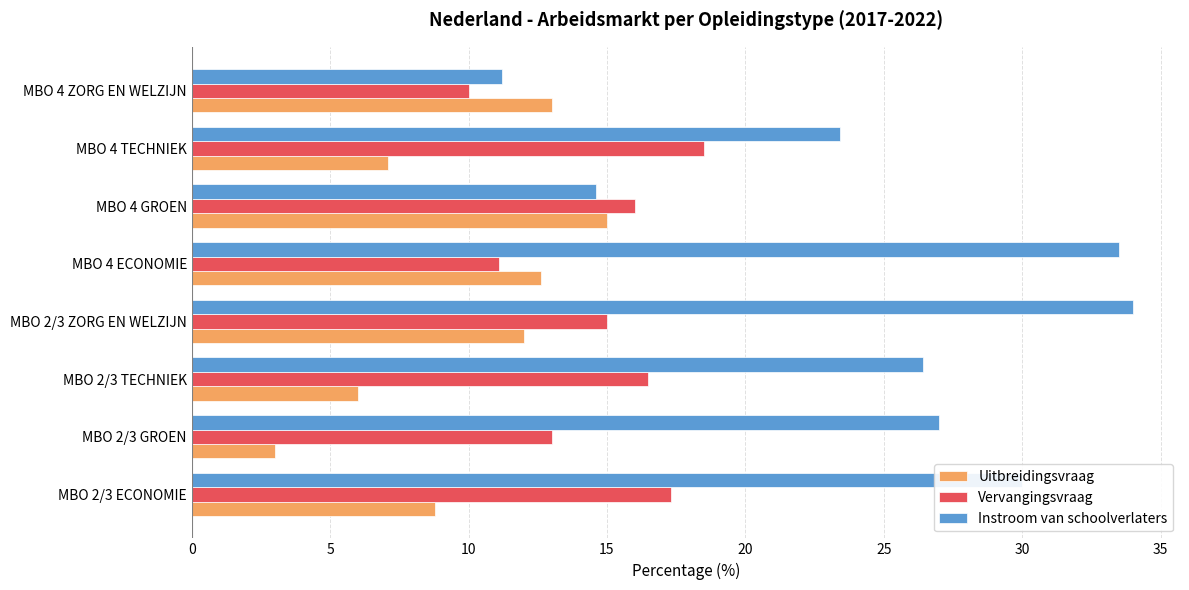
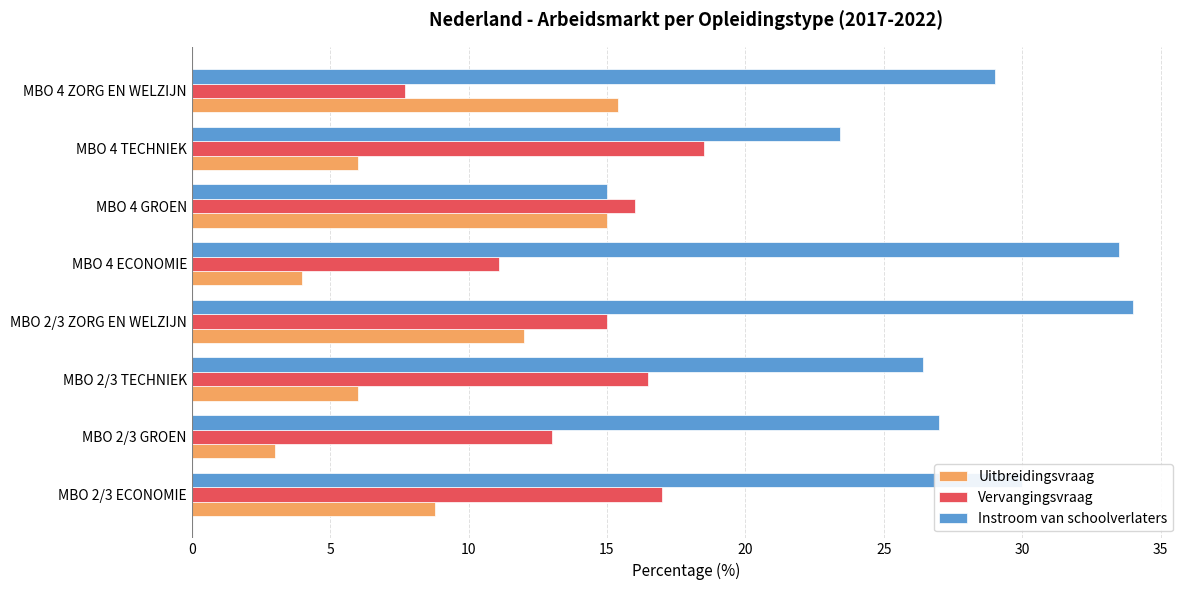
  {
    "Uitbreidingsvraag": {
-     "MBO 4 ZORG EN WELZIJN": 13.0,
-     "MBO 4 TECHNIEK": 7.1,
+     "MBO 4 ZORG EN WELZIJN": 15.4,
+     "MBO 4 TECHNIEK": 6.0,
      "MBO 4 GROEN": 15.0,
-     "MBO 4 ECONOMIE": 12.6,
+     "MBO 4 ECONOMIE": 4.0,
      "MBO 2/3 ZORG EN WELZIJN": 12.0,
      "MBO 2/3 TECHNIEK": 6.0,
      "MBO 2/3 GROEN": 3.0,
      "MBO 2/3 ECONOMIE": 8.8
    },
    "Vervangingsvraag": {
-     "MBO 4 ZORG EN WELZIJN": 10.0,
+     "MBO 4 ZORG EN WELZIJN": 7.7,
      "MBO 4 TECHNIEK": 18.5,
      "MBO 4 GROEN": 16.0,
      "MBO 4 ECONOMIE": 11.1,
      "MBO 2/3 ZORG EN WELZIJN": 15.0,
      "MBO 2/3 TECHNIEK": 16.5,
      "MBO 2/3 GROEN": 13.0,
-     "MBO 2/3 ECONOMIE": 17.3
+     "MBO 2/3 ECONOMIE": 17.0
    },
    "Instroom van schoolverlaters": {
-     "MBO 4 ZORG EN WELZIJN": 11.2,
+     "MBO 4 ZORG EN WELZIJN": 29.0,
      "MBO 4 TECHNIEK": 23.4,
-     "MBO 4 GROEN": 14.6,
+     "MBO 4 GROEN": 15.0,
      "MBO 4 ECONOMIE": 33.5,
      "MBO 2/3 ZORG EN WELZIJN": 34.0,
      "MBO 2/3 TECHNIEK": 26.4,
      "MBO 2/3 GROEN": 27.0
    }
  }
